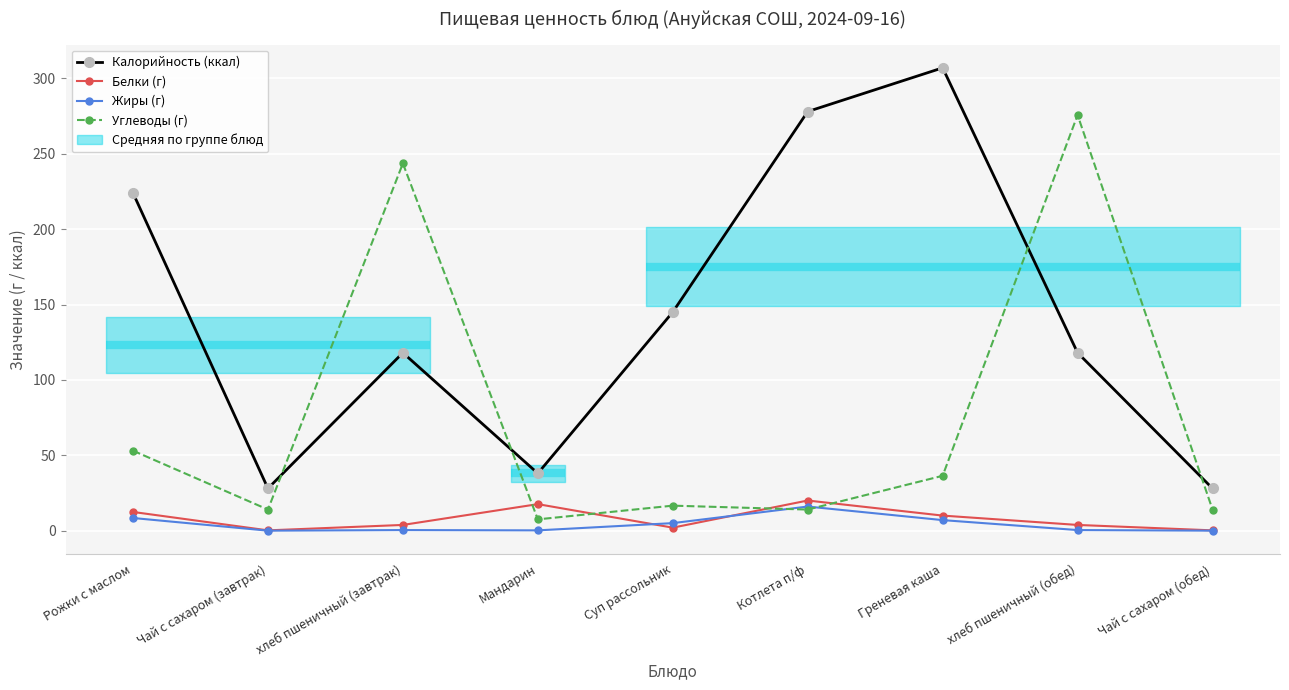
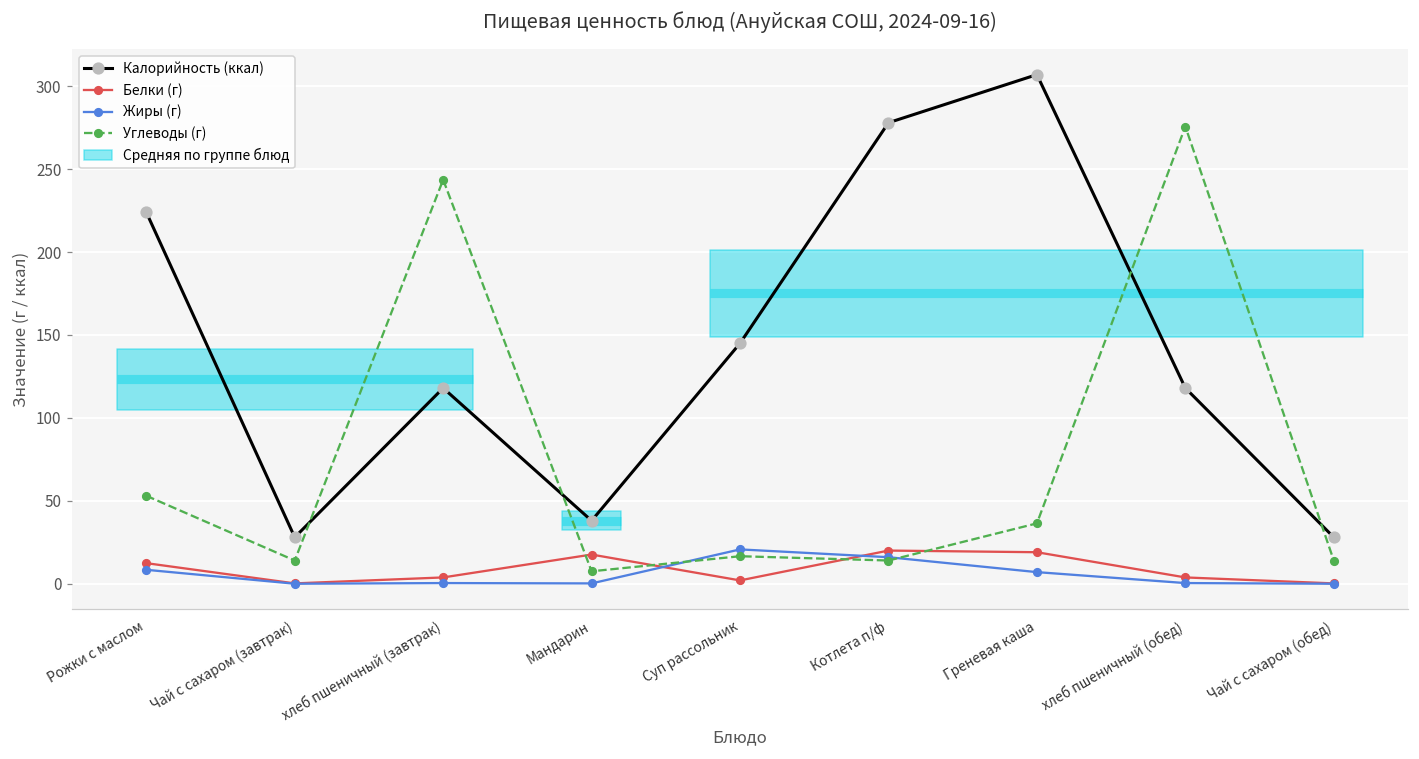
  {
    "Калорийность (ккал)": {
      "Рожки с маслом": 224,
      "Чай с сахаром (завтрак)": 28,
      "хлеб пшеничный (завтрак)": 118,
      "Мандарин": 38,
      "Суп рассольник": 145,
      "Котлета п/ф": 278,
      "Греневая каша": 307,
      "хлеб пшеничный (обед)": 118,
      "Чай с сахаром (обед)": 28
    },
    "Белки (г)": {
      "Рожки с маслом": 12,
      "хлеб пшеничный (завтрак)": 4,
      "Мандарин": 18,
      "Суп рассольник": 2,
      "Котлета п/ф": 20,
-     "Греневая каша": 10,
+     "Греневая каша": 19,
      "хлеб пшеничный (обед)": 4
    },
    "Жиры (г)": {
      "Рожки с маслом": 8,
      "хлеб пшеничный (завтрак)": 0,
      "Мандарин": 0,
-     "Суп рассольник": 5,
+     "Суп рассольник": 21,
      "Котлета п/ф": 16,
      "Греневая каша": 7,
      "хлеб пшеничный (обед)": 0
    },
    "Углеводы (г)": {
      "Рожки с маслом": 53,
      "Чай с сахаром (завтрак)": 14,
      "хлеб пшеничный (завтрак)": 244,
      "Мандарин": 8,
      "Суп рассольник": 17,
      "Котлета п/ф": 14,
      "Греневая каша": 36,
      "хлеб пшеничный (обед)": 276,
      "Чай с сахаром (обед)": 14
    }
  }
